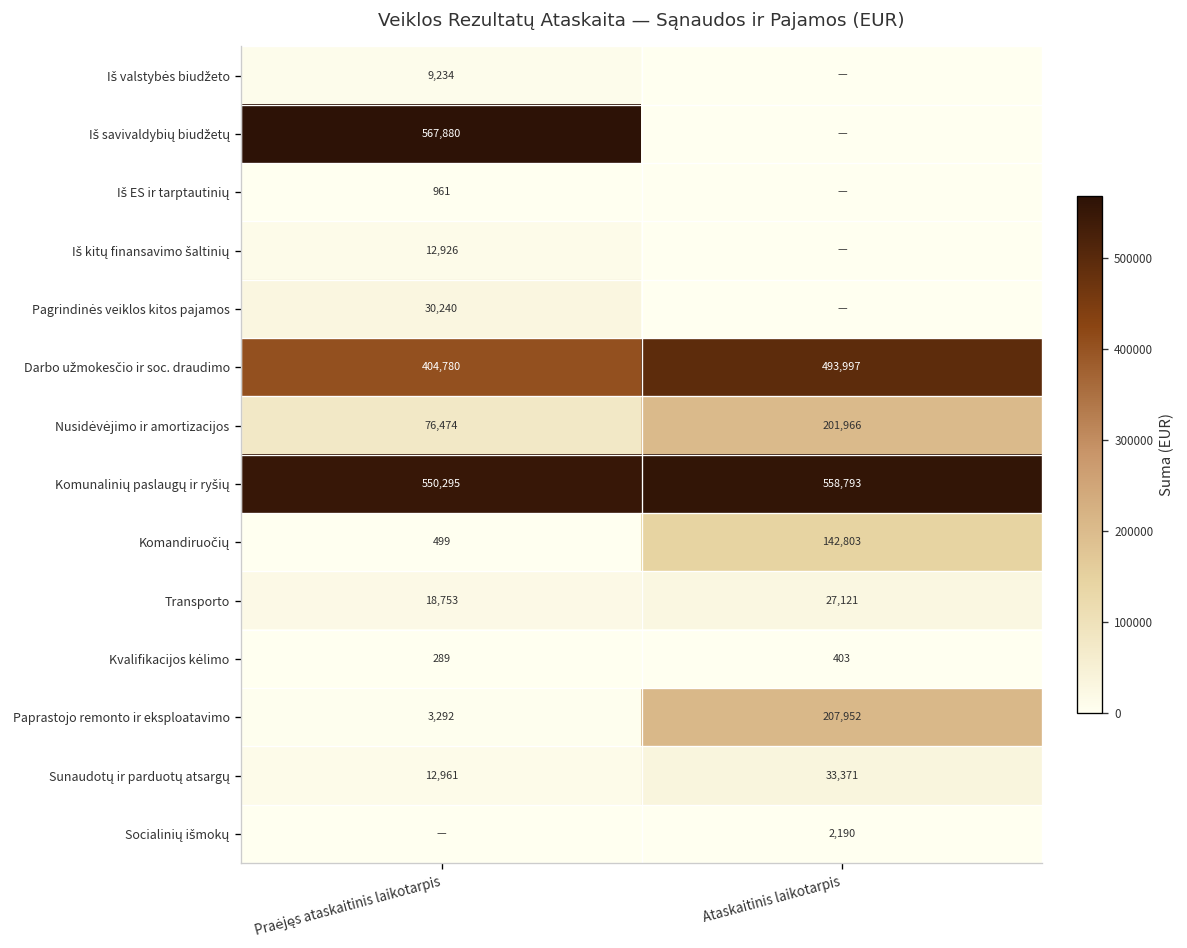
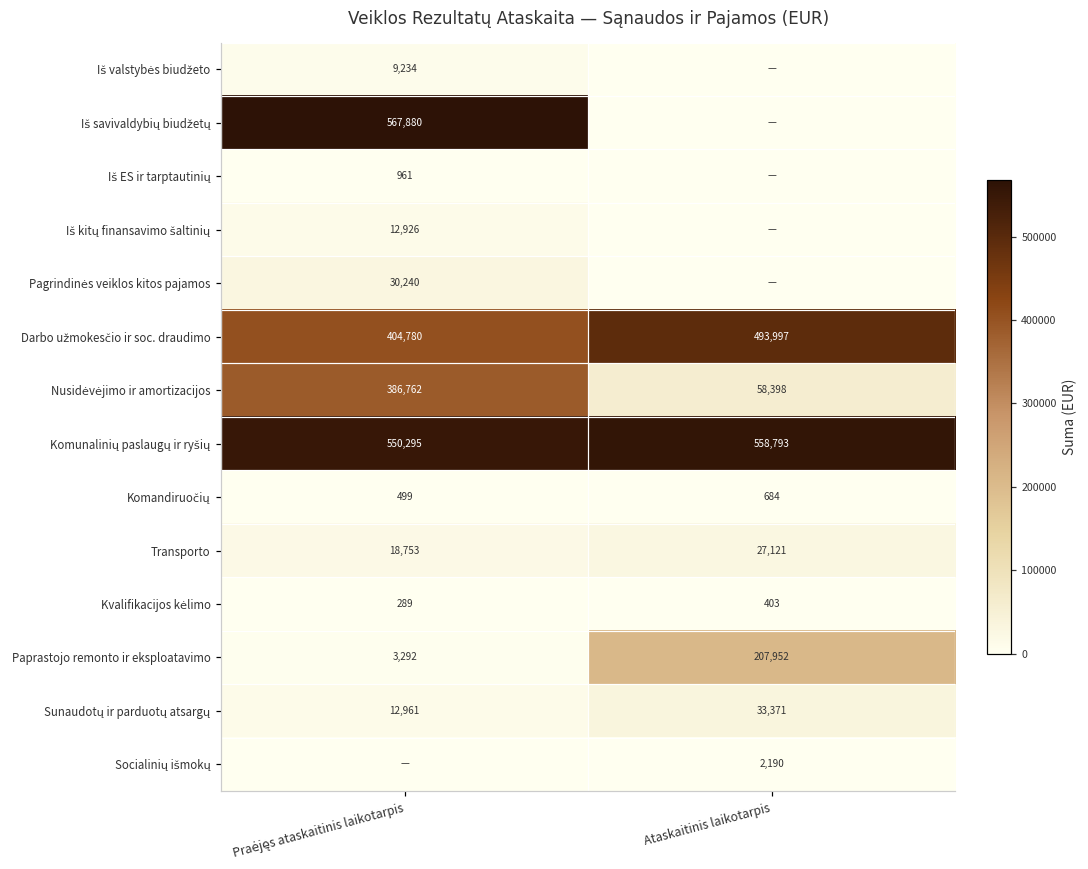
  {
    "Iš valstybės biudžeto": {
      "Praėjęs ataskaitinis laikotarpis": "9,234"
    },
    "Iš savivaldybių biudžetų": {
      "Praėjęs ataskaitinis laikotarpis": "567,880"
    },
    "Iš ES ir tarptautinių": {
      "Praėjęs ataskaitinis laikotarpis": "961"
    },
    "Iš kitų finansavimo šaltinių": {
      "Praėjęs ataskaitinis laikotarpis": "12,926"
    },
    "Pagrindinės veiklos kitos pajamos": {
      "Praėjęs ataskaitinis laikotarpis": "30,240"
    },
    "Darbo užmokesčio ir soc. draudimo": {
      "Praėjęs ataskaitinis laikotarpis": "404,780",
      "Ataskaitinis laikotarpis": "493,997"
    },
    "Nusidėvėjimo ir amortizacijos": {
-     "Praėjęs ataskaitinis laikotarpis": "76,474",
-     "Ataskaitinis laikotarpis": "201,966"
+     "Praėjęs ataskaitinis laikotarpis": "386,762",
+     "Ataskaitinis laikotarpis": "58,398"
    },
    "Komunalinių paslaugų ir ryšių": {
      "Praėjęs ataskaitinis laikotarpis": "550,295",
      "Ataskaitinis laikotarpis": "558,793"
    },
    "Komandiruočių": {
      "Praėjęs ataskaitinis laikotarpis": "499",
-     "Ataskaitinis laikotarpis": "142,803"
+     "Ataskaitinis laikotarpis": "684"
    },
    "Transporto": {
      "Praėjęs ataskaitinis laikotarpis": "18,753",
      "Ataskaitinis laikotarpis": "27,121"
    },
    "Kvalifikacijos kėlimo": {
      "Praėjęs ataskaitinis laikotarpis": "289",
      "Ataskaitinis laikotarpis": "403"
    },
    "Paprastojo remonto ir eksploatavimo": {
      "Praėjęs ataskaitinis laikotarpis": "3,292",
      "Ataskaitinis laikotarpis": "207,952"
    },
    "Sunaudotų ir parduotų atsargų": {
      "Praėjęs ataskaitinis laikotarpis": "12,961",
      "Ataskaitinis laikotarpis": "33,371"
    },
    "Socialinių išmokų": {
      "Ataskaitinis laikotarpis": "2,190"
    }
  }
